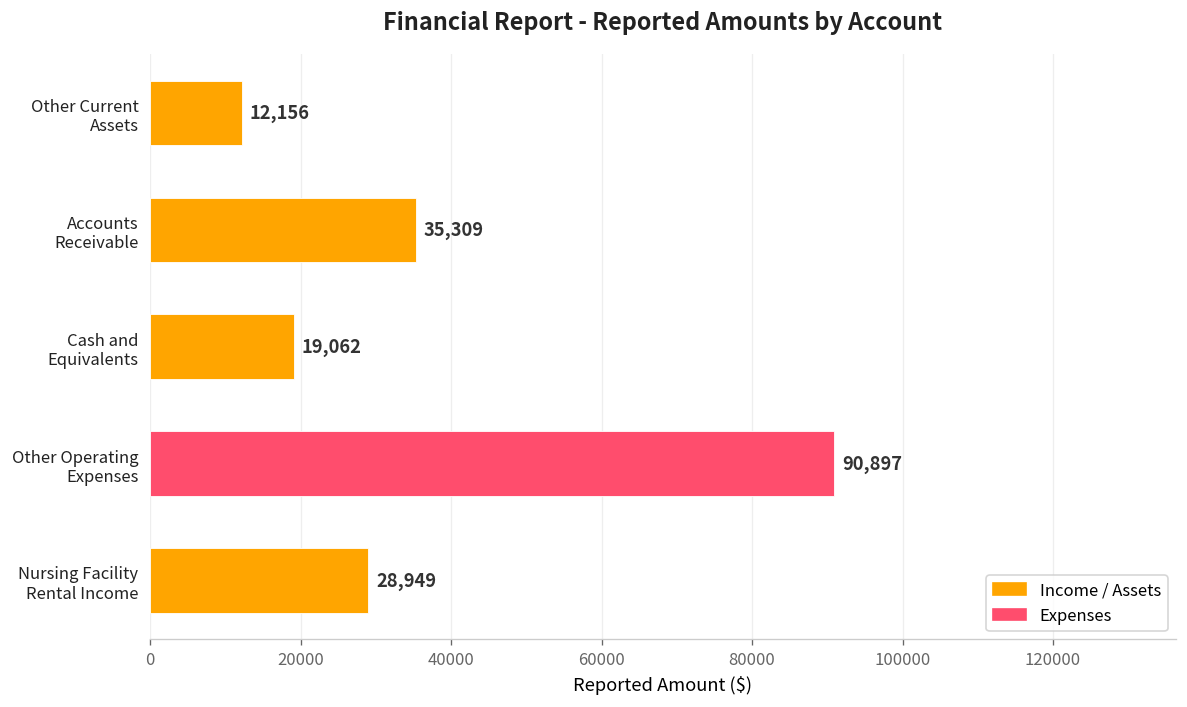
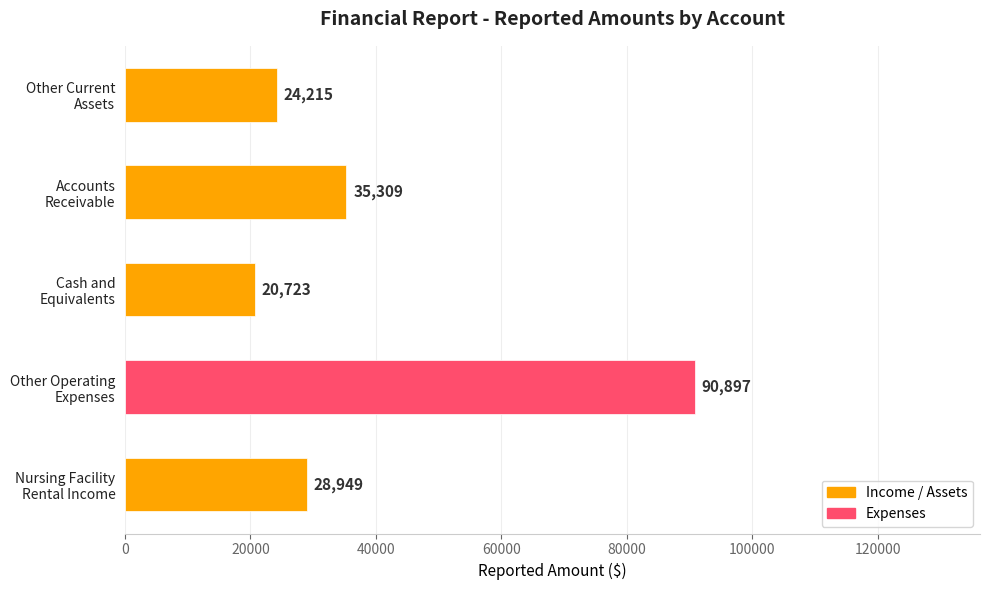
  {
-   "Other Current Assets": "12,156",
+   "Other Current Assets": "24,215",
    "Accounts Receivable": "35,309",
-   "Cash and Equivalents": "19,062",
+   "Cash and Equivalents": "20,723",
    "Other Operating Expenses": "90,897",
    "Nursing Facility Rental Income": "28,949"
  }
